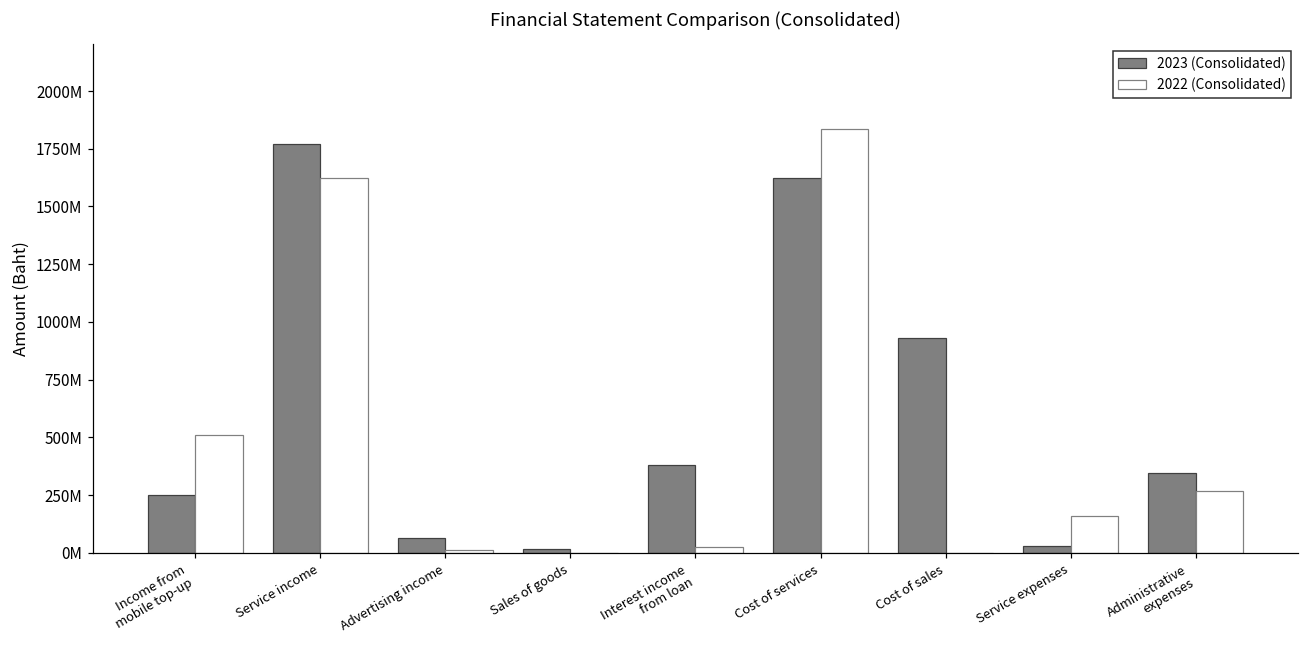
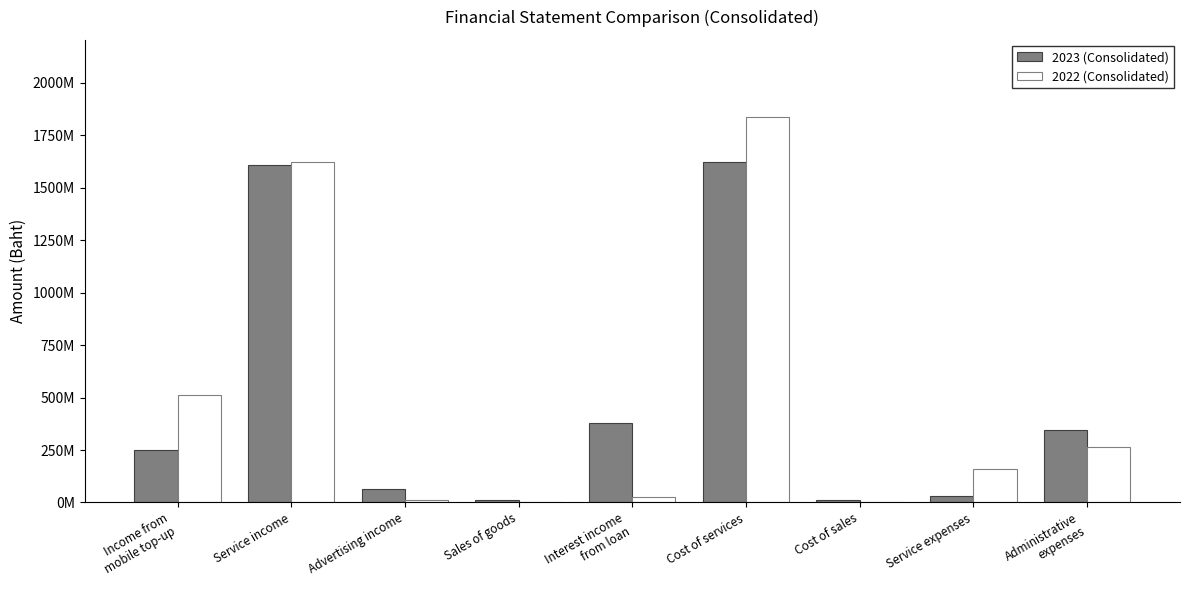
  {
    "2023 (Consolidated)": {
      "Income from mobile top-up": 250000000,
-     "Service income": 1770000000,
+     "Service income": 1610000000,
      "Advertising income": 60000000,
      "Sales of goods": 10000000,
      "Interest income from loan": 380000000,
      "Cost of services": 1620000000,
-     "Cost of sales": 930000000,
+     "Cost of sales": 10000000,
      "Service expenses": 30000000,
      "Administrative expenses": 350000000
    },
    "2022 (Consolidated)": {
      "Income from mobile top-up": 510000000,
      "Service income": 1620000000,
      "Interest income from loan": 30000000,
      "Cost of services": 1840000000,
      "Service expenses": 160000000,
      "Administrative expenses": 270000000
    }
  }
